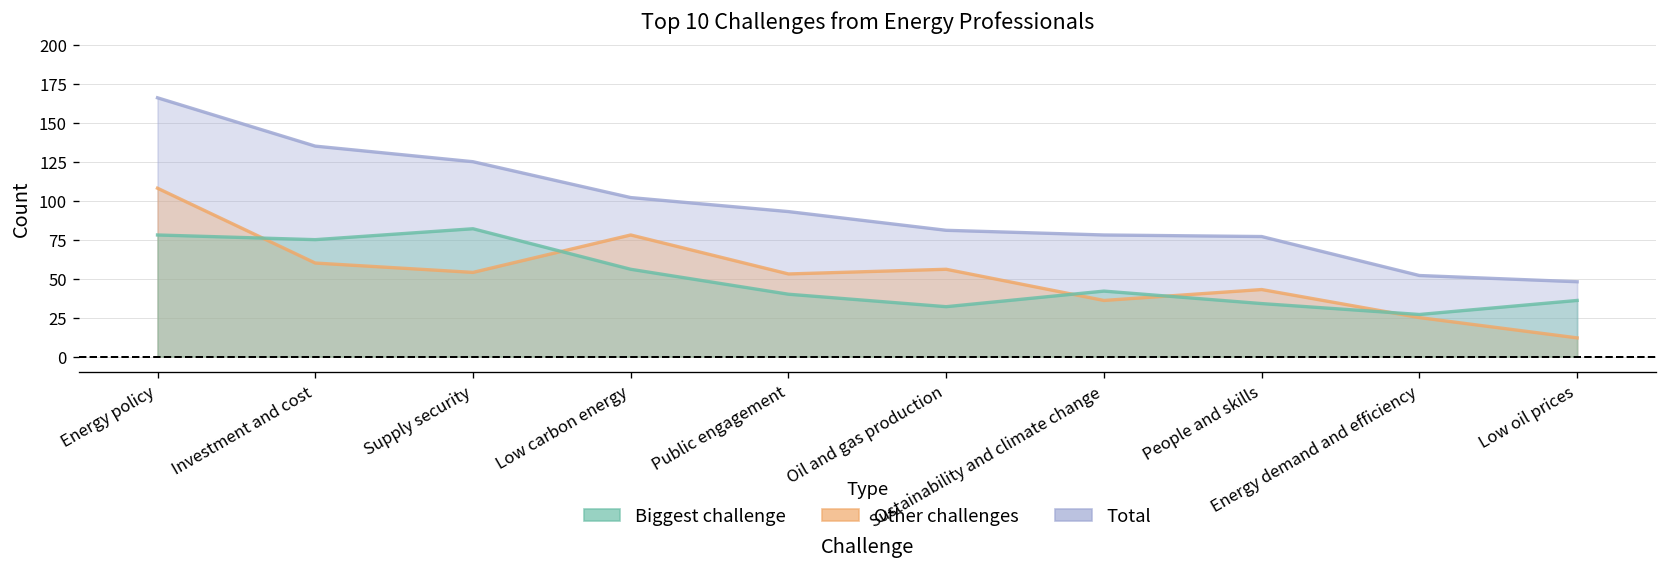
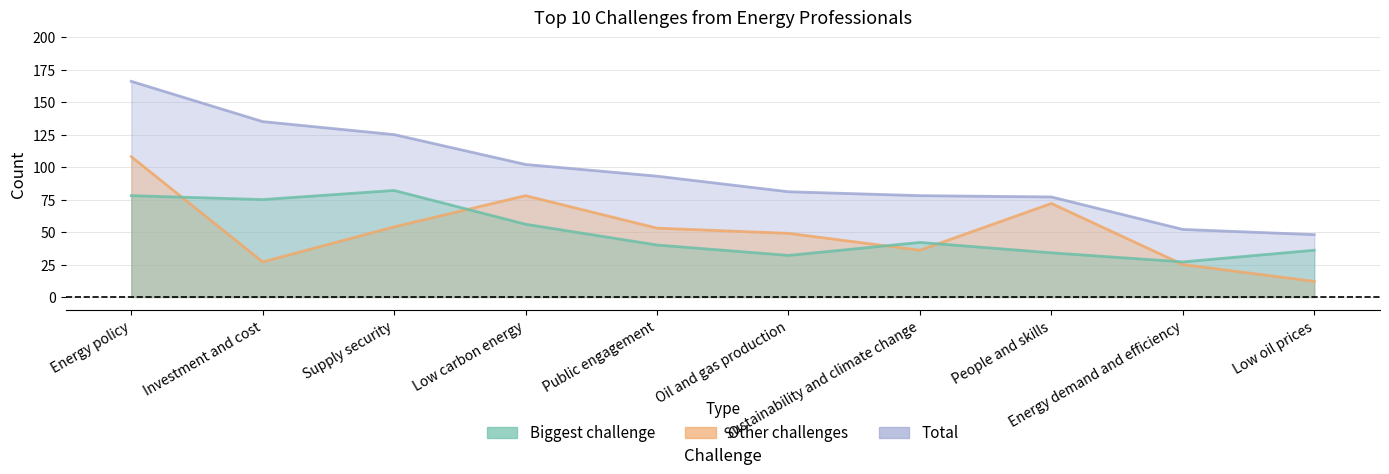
  {
    "Other challenges": {
      "Energy policy": 108,
-     "Investment and cost": 60,
+     "Investment and cost": 27,
      "Supply security": 54,
      "Low carbon energy": 78,
      "Public engagement": 53,
-     "Oil and gas production": 56,
+     "Oil and gas production": 49,
      "Sustainability and climate change": 36,
-     "People and skills": 43,
+     "People and skills": 72,
      "Energy demand and efficiency": 25,
      "Low oil prices": 12
    }
  }
